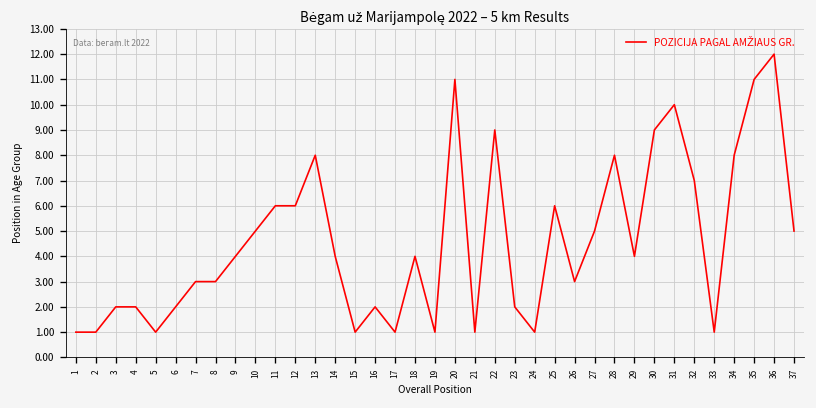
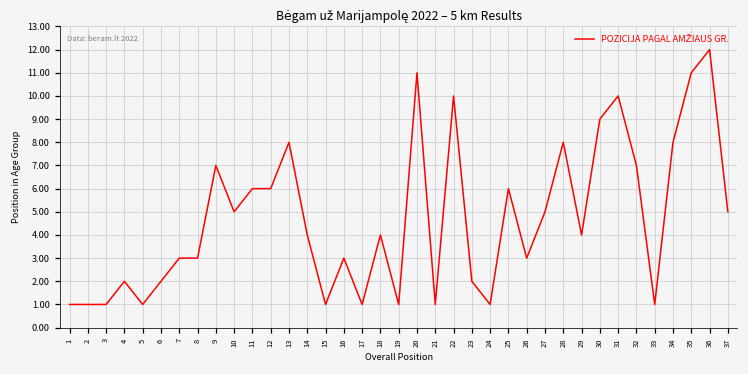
  {
    "1": 1,
    "2": 1,
-   "3": 2,
+   "3": 1,
    "4": 2,
    "5": 1,
    "6": 2,
    "7": 3,
    "8": 3,
-   "9": 4,
+   "9": 7,
    "10": 5,
    "11": 6,
    "12": 6,
    "13": 8,
    "14": 4,
    "15": 1,
-   "16": 2,
+   "16": 3,
    "17": 1,
    "18": 4,
    "19": 1,
    "20": 11,
    "21": 1,
-   "22": 9,
+   "22": 10,
    "23": 2,
    "24": 1,
    "25": 6,
    "26": 3,
    "27": 5,
    "28": 8,
    "29": 4,
    "30": 9,
    "31": 10,
    "32": 7,
    "33": 1,
    "34": 8,
    "35": 11,
    "36": 12,
    "37": 5
  }
